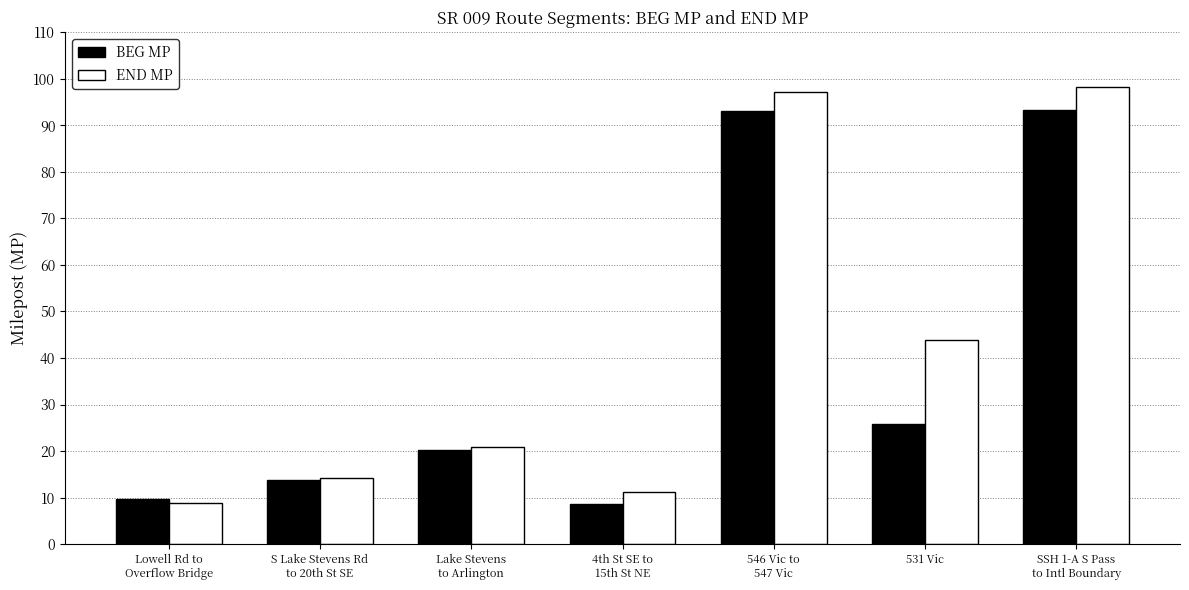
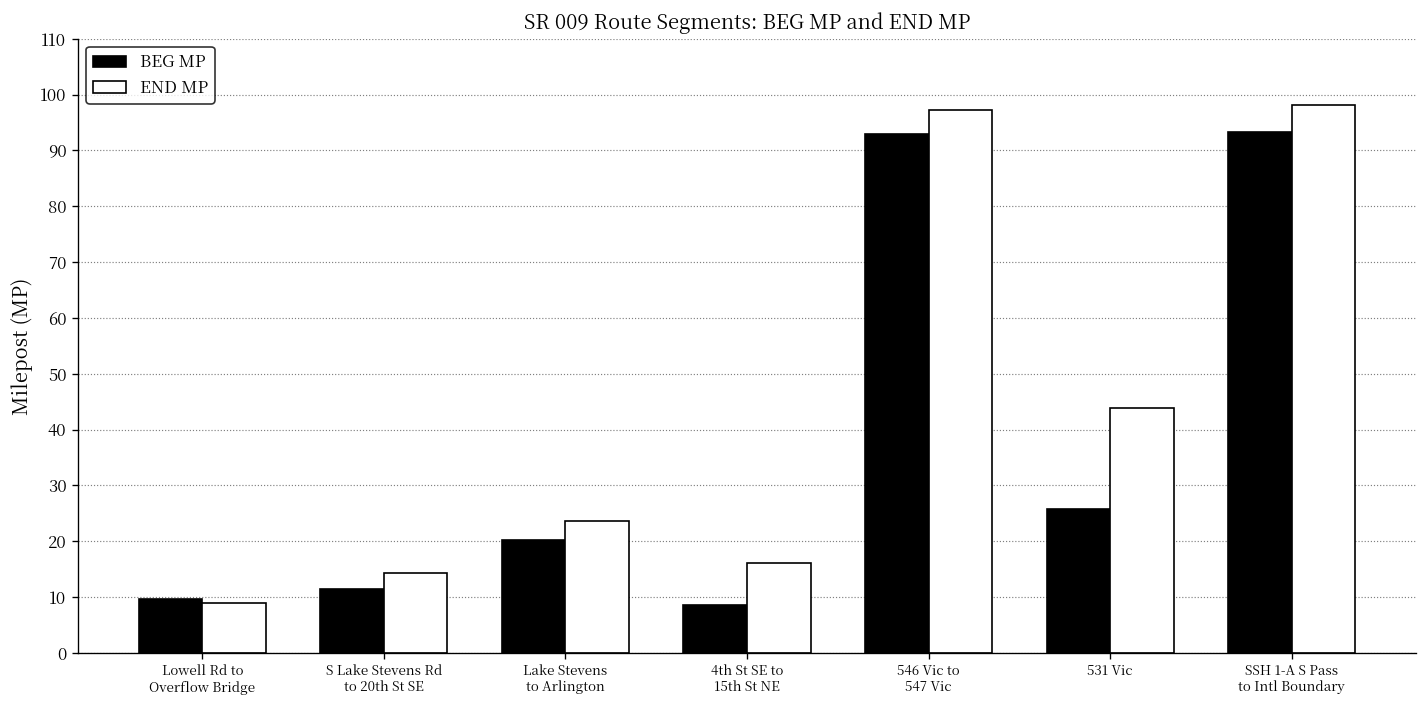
  {
    "BEG MP": {
      "Lowell Rd to Overflow Bridge": 10,
-     "S Lake Stevens Rd to 20th St SE": 14,
+     "S Lake Stevens Rd to 20th St SE": 11,
      "Lake Stevens to Arlington": 20,
      "4th St SE to 15th St NE": 9,
      "546 Vic to 547 Vic": 93,
      "531 Vic": 26,
      "SSH 1-A S Pass to Intl Boundary": 93
    },
    "END MP": {
      "Lowell Rd to Overflow Bridge": 9,
      "S Lake Stevens Rd to 20th St SE": 14,
-     "Lake Stevens to Arlington": 21,
-     "4th St SE to 15th St NE": 11,
+     "Lake Stevens to Arlington": 24,
+     "4th St SE to 15th St NE": 16,
      "546 Vic to 547 Vic": 97,
      "531 Vic": 44,
      "SSH 1-A S Pass to Intl Boundary": 98
    }
  }
